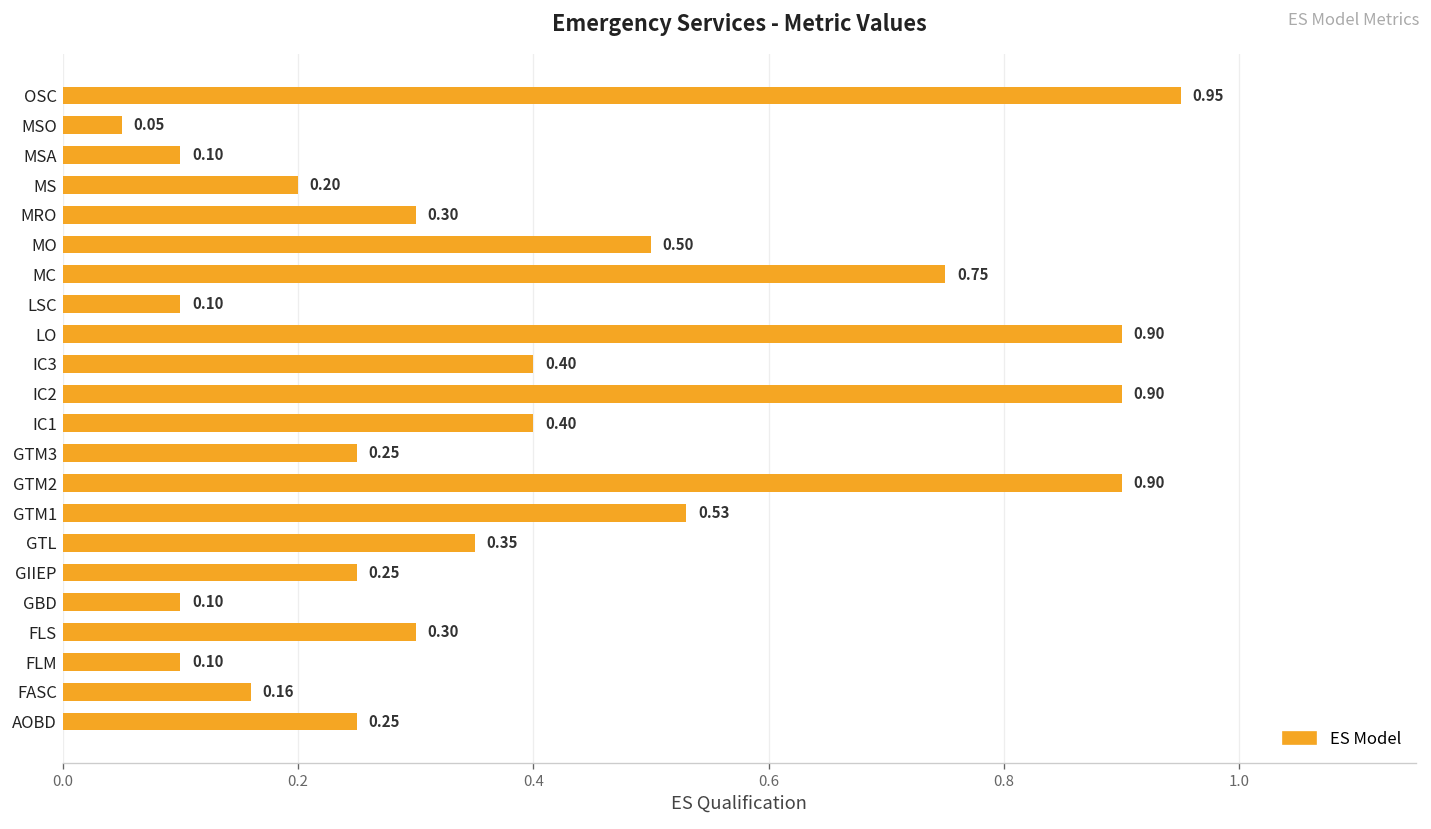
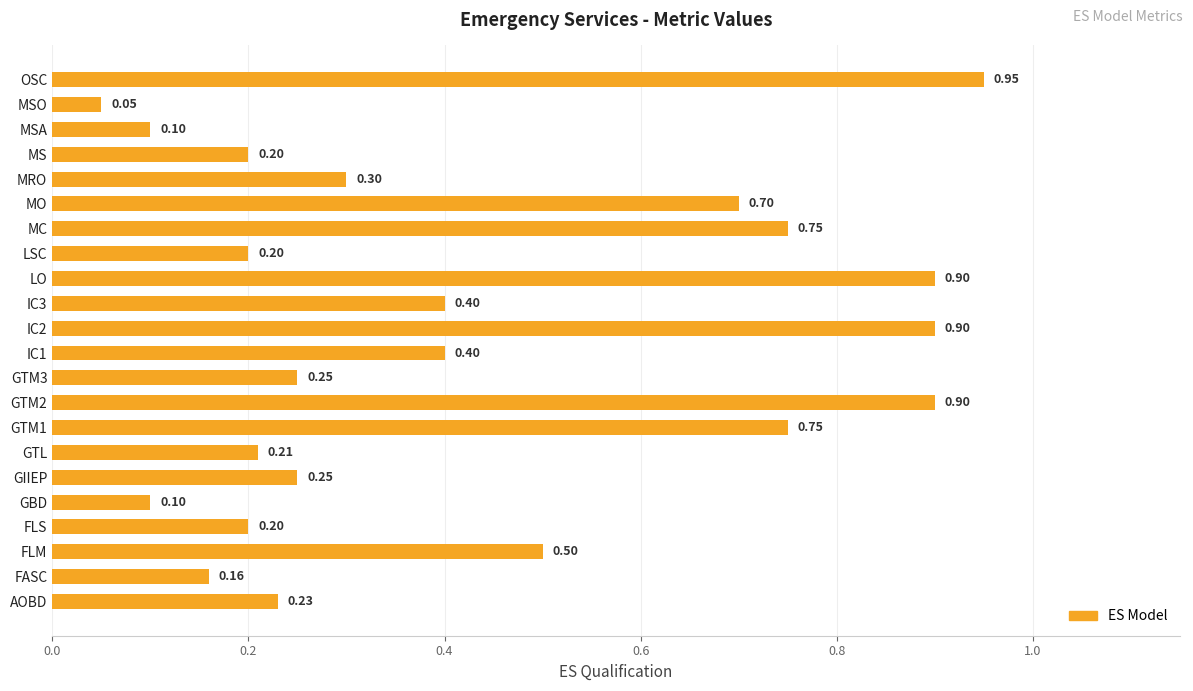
  {
    "OSC": 0.95,
    "MSO": 0.05,
    "MSA": 0.10,
    "MS": 0.20,
    "MRO": 0.30,
-   "MO": 0.50,
+   "MO": 0.70,
    "MC": 0.75,
-   "LSC": 0.10,
+   "LSC": 0.20,
    "LO": 0.90,
    "IC3": 0.40,
    "IC2": 0.90,
    "IC1": 0.40,
    "GTM3": 0.25,
    "GTM2": 0.90,
-   "GTM1": 0.53,
-   "GTL": 0.35,
+   "GTM1": 0.75,
+   "GTL": 0.21,
    "GIIEP": 0.25,
    "GBD": 0.10,
-   "FLS": 0.30,
-   "FLM": 0.10,
+   "FLS": 0.20,
+   "FLM": 0.50,
    "FASC": 0.16,
-   "AOBD": 0.25
+   "AOBD": 0.23
  }
